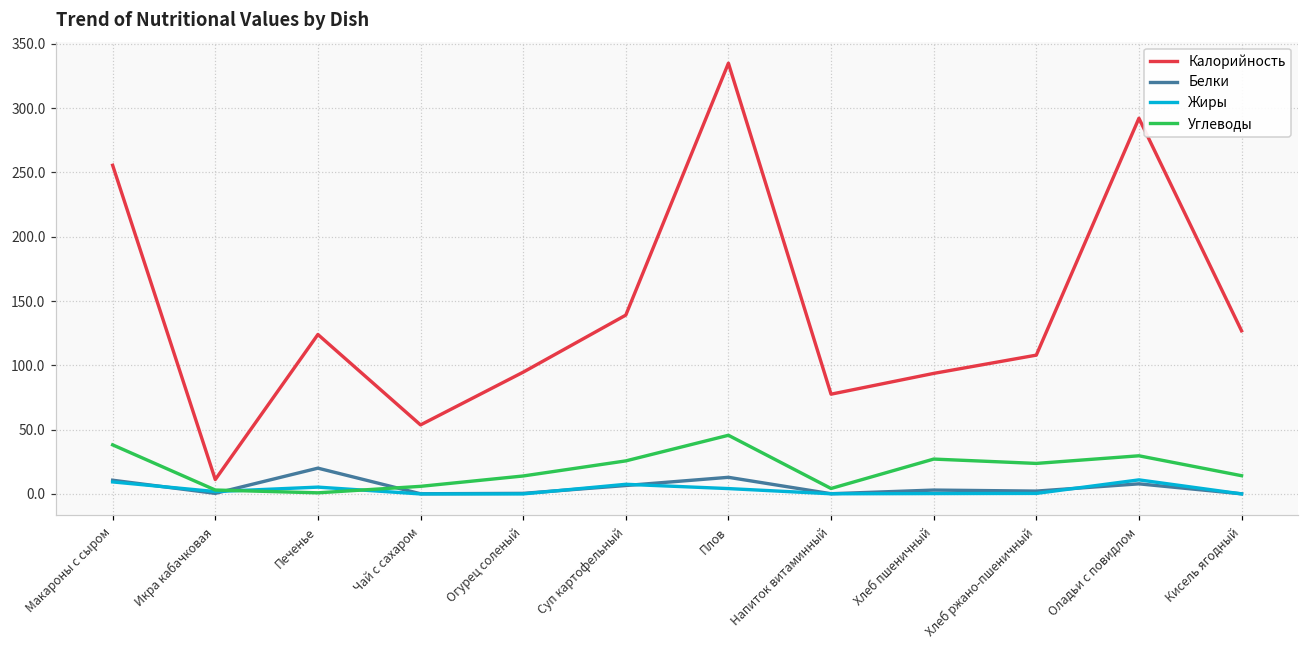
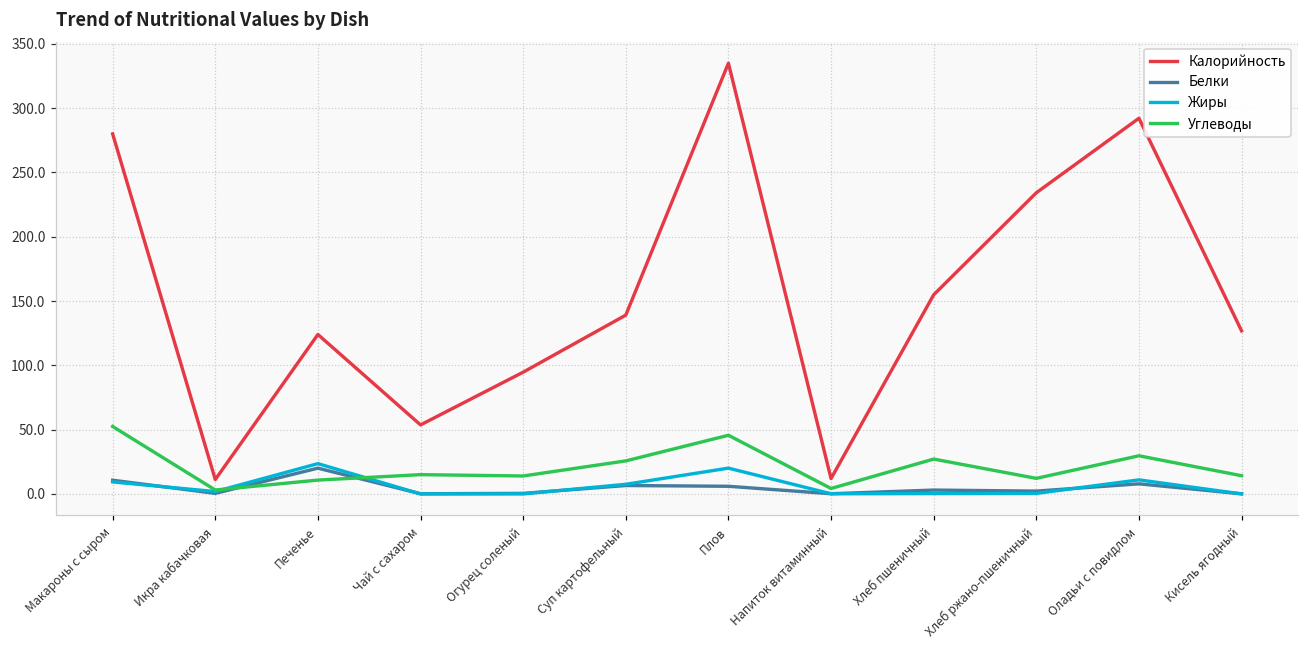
  {
    "Калорийность": {
-     "Макароны с сыром": 256,
+     "Макароны с сыром": 280,
      "Икра кабачковая": 11,
      "Печенье": 124,
      "Чай с сахаром": 54,
      "Огурец соленый": 95,
      "Суп картофельный": 139,
      "Плов": 335,
-     "Напиток витаминный": 78,
-     "Хлеб пшеничный": 94,
-     "Хлеб ржано-пшеничный": 108,
+     "Напиток витаминный": 12,
+     "Хлеб пшеничный": 155,
+     "Хлеб ржано-пшеничный": 234,
      "Оладьи с повидлом": 292,
      "Кисель ягодный": 127
    },
    "Белки": {
      "Печенье": 20,
-     "Плов": 13,
+     "Плов": 6,
      "Хлеб пшеничный": 3,
      "Оладьи с повидлом": 8
    },
    "Жиры": {
-     "Печенье": 5,
-     "Плов": 4,
+     "Печенье": 24,
+     "Плов": 20,
      "Хлеб пшеничный": 0,
      "Оладьи с повидлом": 11
    },
    "Углеводы": {
-     "Макароны с сыром": 38,
-     "Печенье": 1,
-     "Чай с сахаром": 6,
+     "Макароны с сыром": 53,
+     "Печенье": 11,
+     "Чай с сахаром": 15,
      "Огурец соленый": 14,
      "Суп картофельный": 26,
      "Плов": 46,
      "Напиток витаминный": 4,
      "Хлеб пшеничный": 27,
-     "Хлеб ржано-пшеничный": 24,
+     "Хлеб ржано-пшеничный": 12,
      "Оладьи с повидлом": 30,
      "Кисель ягодный": 14
    }
  }
